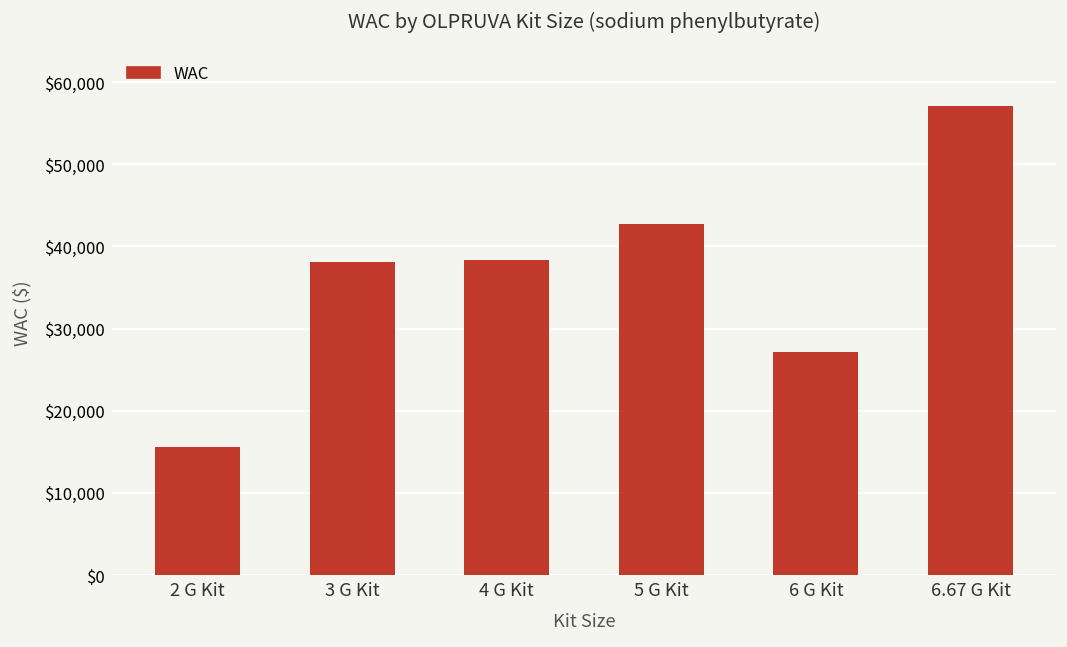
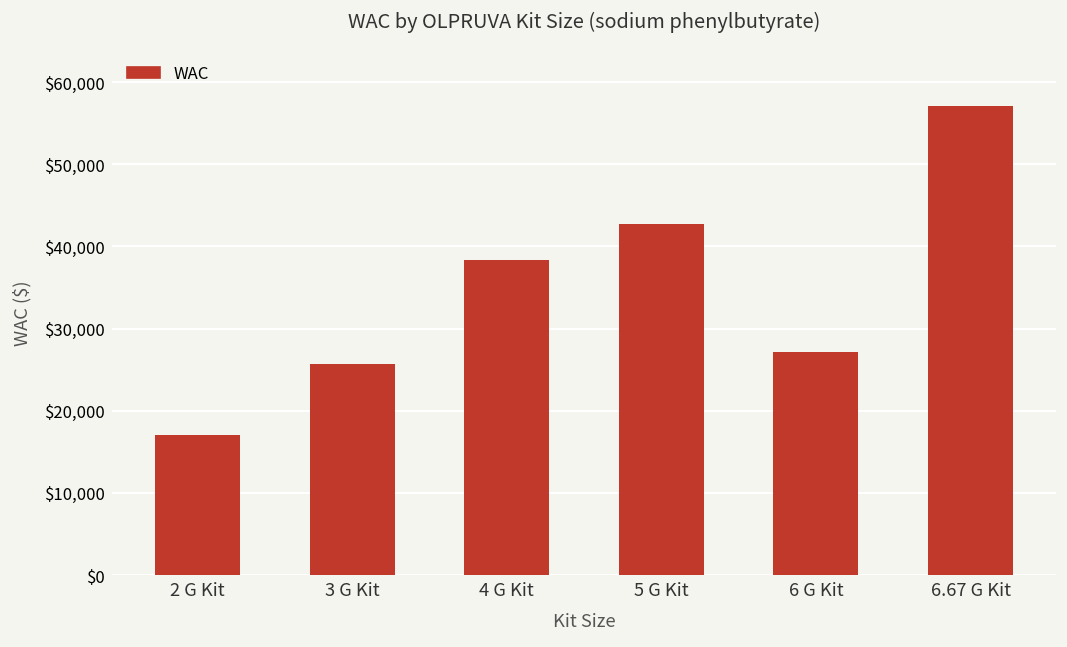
  {
-   "2 G Kit": "$16,000",
-   "3 G Kit": "$38,000",
+   "2 G Kit": "$17,000",
+   "3 G Kit": "$26,000",
    "4 G Kit": "$38,000",
    "5 G Kit": "$43,000",
    "6 G Kit": "$27,000",
    "6.67 G Kit": "$57,000"
  }
